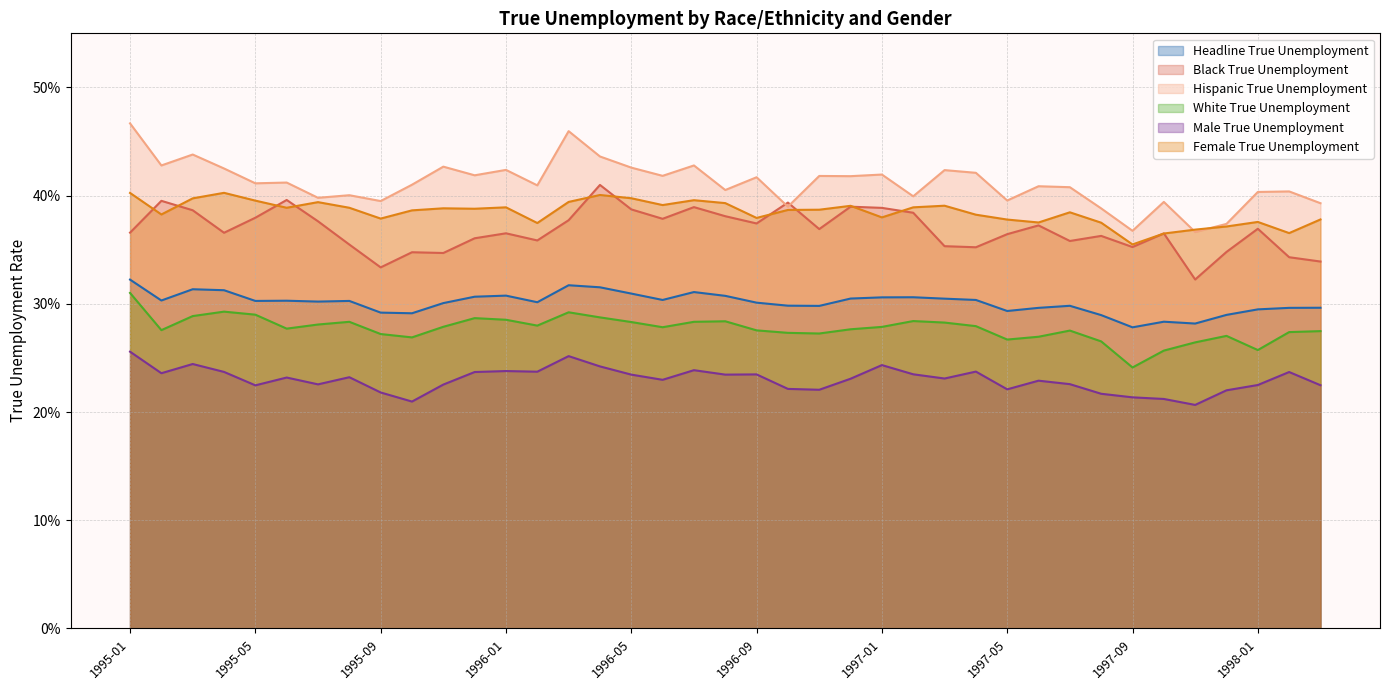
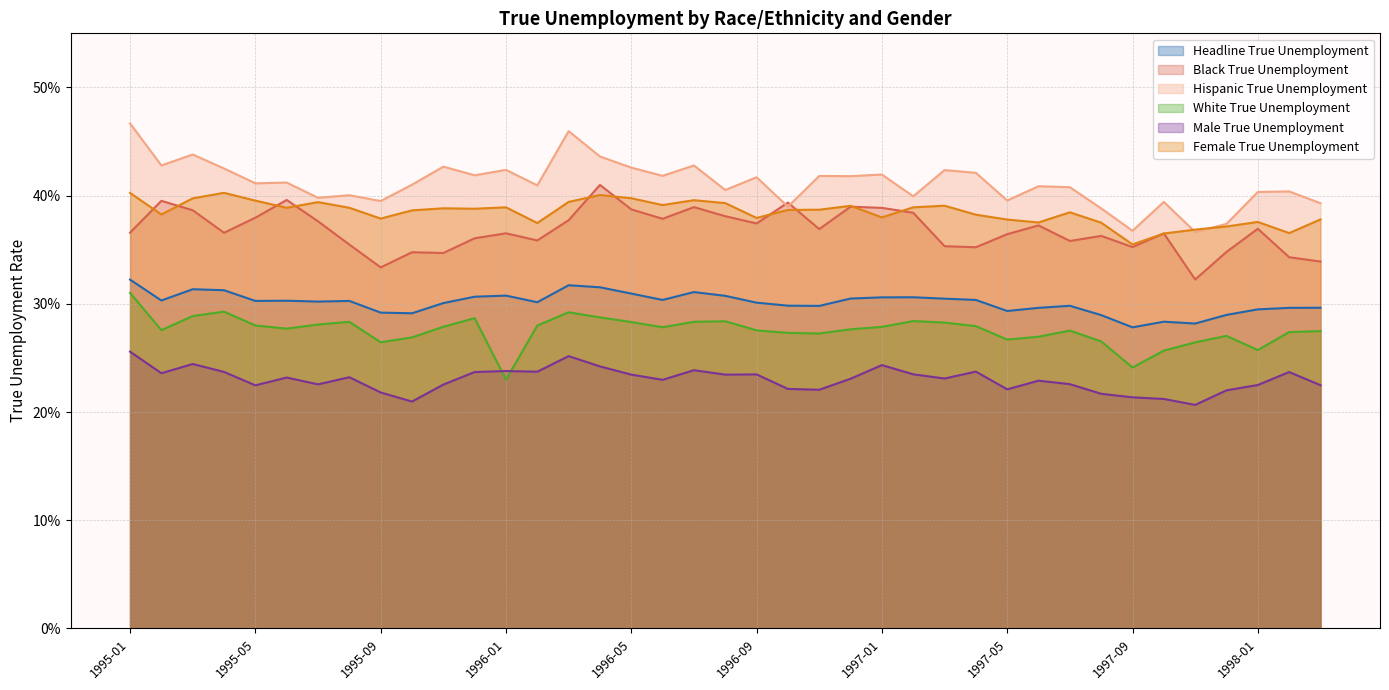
  {
    "White True Unemployment": {
      "1995-01": "31.0%",
-     "1995-05": "29.0%",
-     "1995-09": "27.2%",
-     "1996-01": "28.5%",
+     "1995-05": "28.0%",
+     "1995-09": "26.5%",
+     "1996-01": "23.0%",
      "1996-05": "28.3%",
      "1996-09": "27.6%",
      "1997-01": "27.9%",
      "1997-05": "26.7%",
      "1997-09": "24.1%",
      "1998-01": "25.7%"
    }
  }
